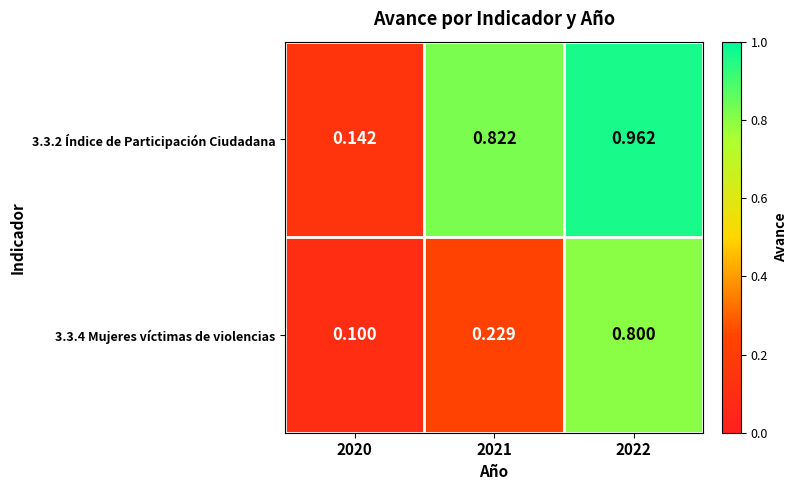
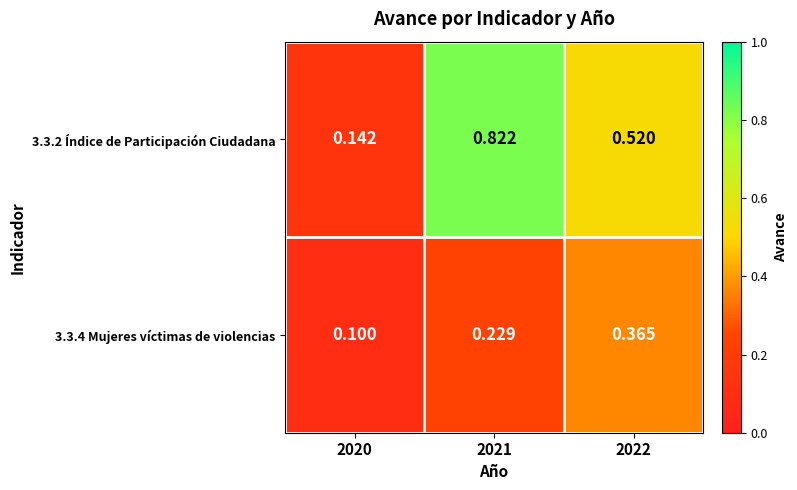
  {
    "3.3.2 Índice de Participación Ciudadana": {
      "2020": 0.142,
      "2021": 0.822,
-     "2022": 0.962
+     "2022": 0.520
    },
    "3.3.4 Mujeres víctimas de violencias": {
      "2020": 0.100,
      "2021": 0.229,
-     "2022": 0.800
+     "2022": 0.365
    }
  }
